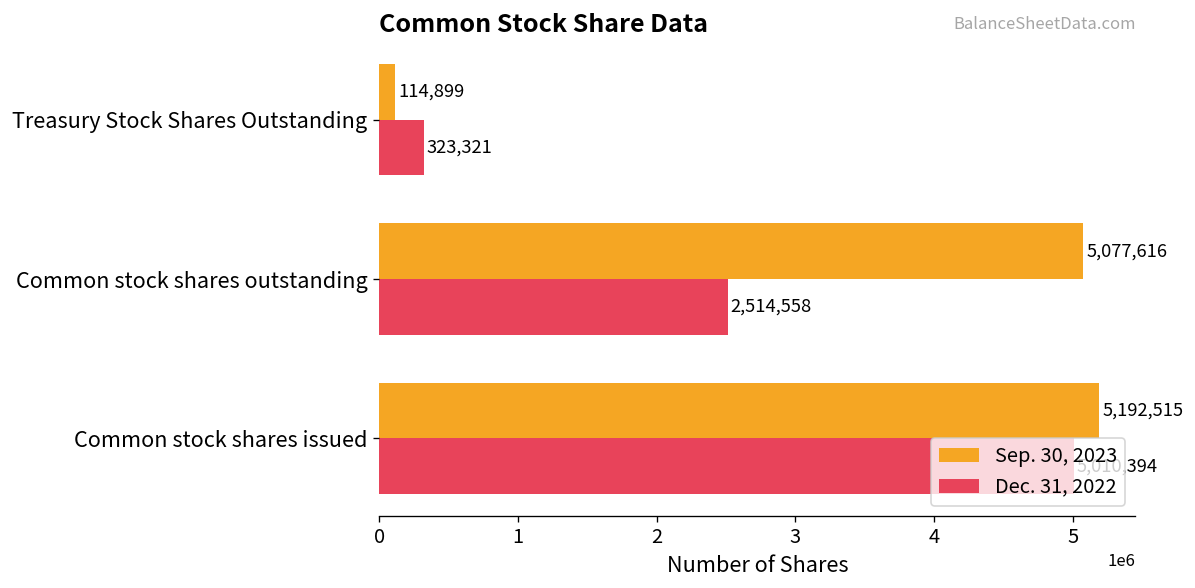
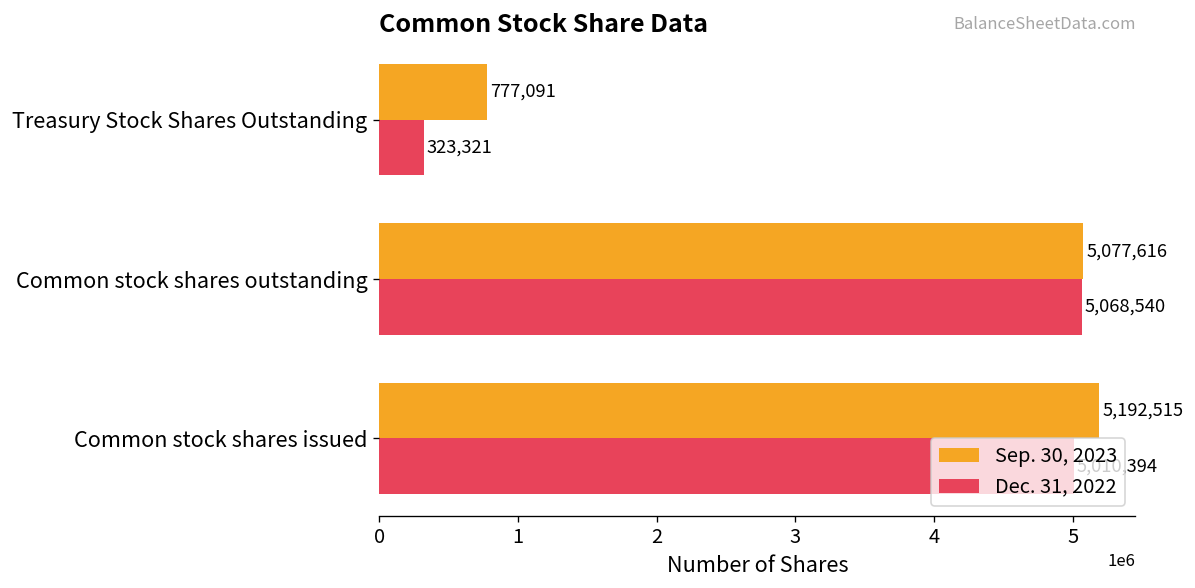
  {
    "Sep. 30, 2023": {
-     "Treasury Stock Shares Outstanding": "114,899",
+     "Treasury Stock Shares Outstanding": "777,091",
      "Common stock shares outstanding": "5,077,616",
      "Common stock shares issued": "5,192,515"
    },
    "Dec. 31, 2022": {
      "Treasury Stock Shares Outstanding": "323,321",
-     "Common stock shares outstanding": "2,514,558"
+     "Common stock shares outstanding": "5,068,540"
    }
  }
